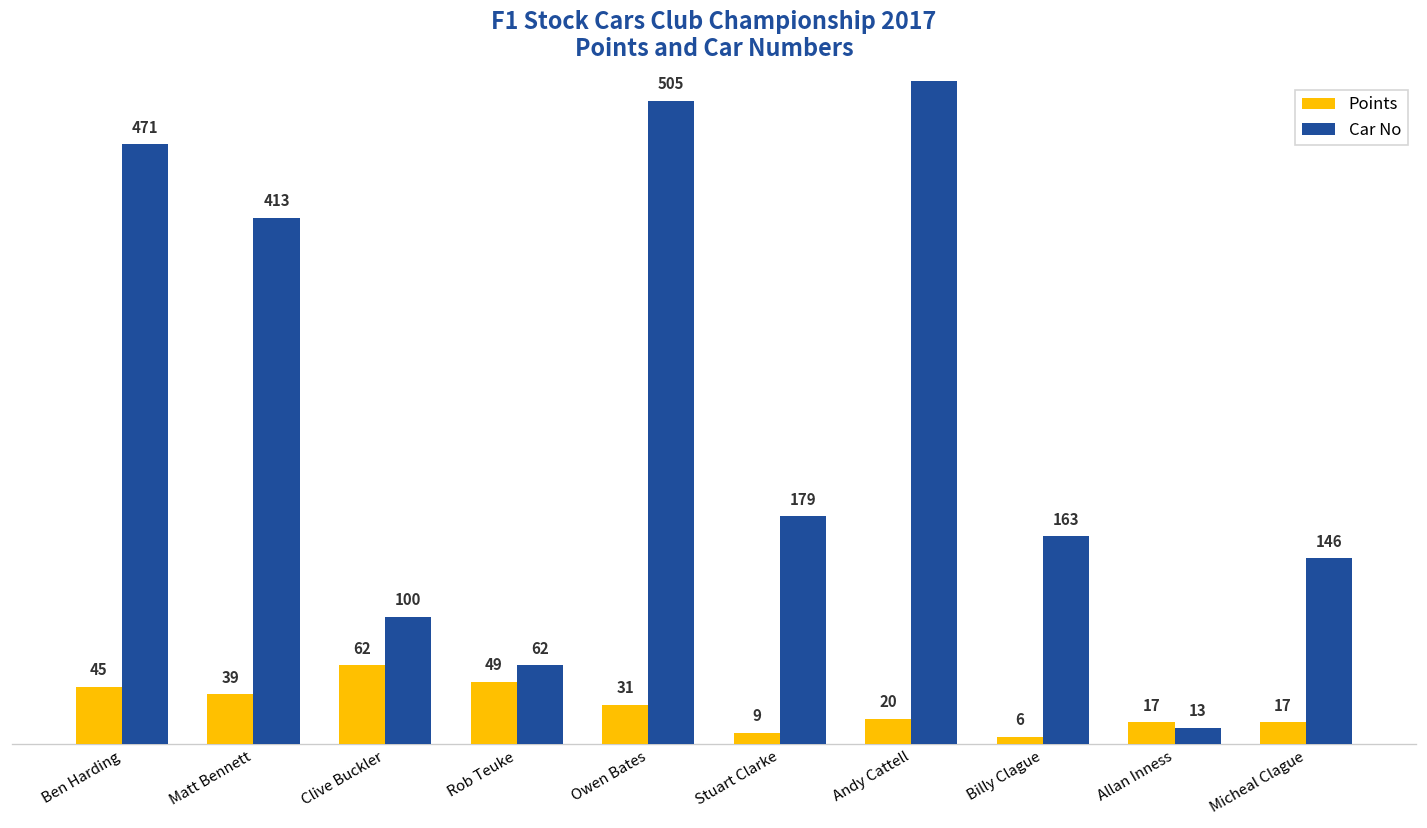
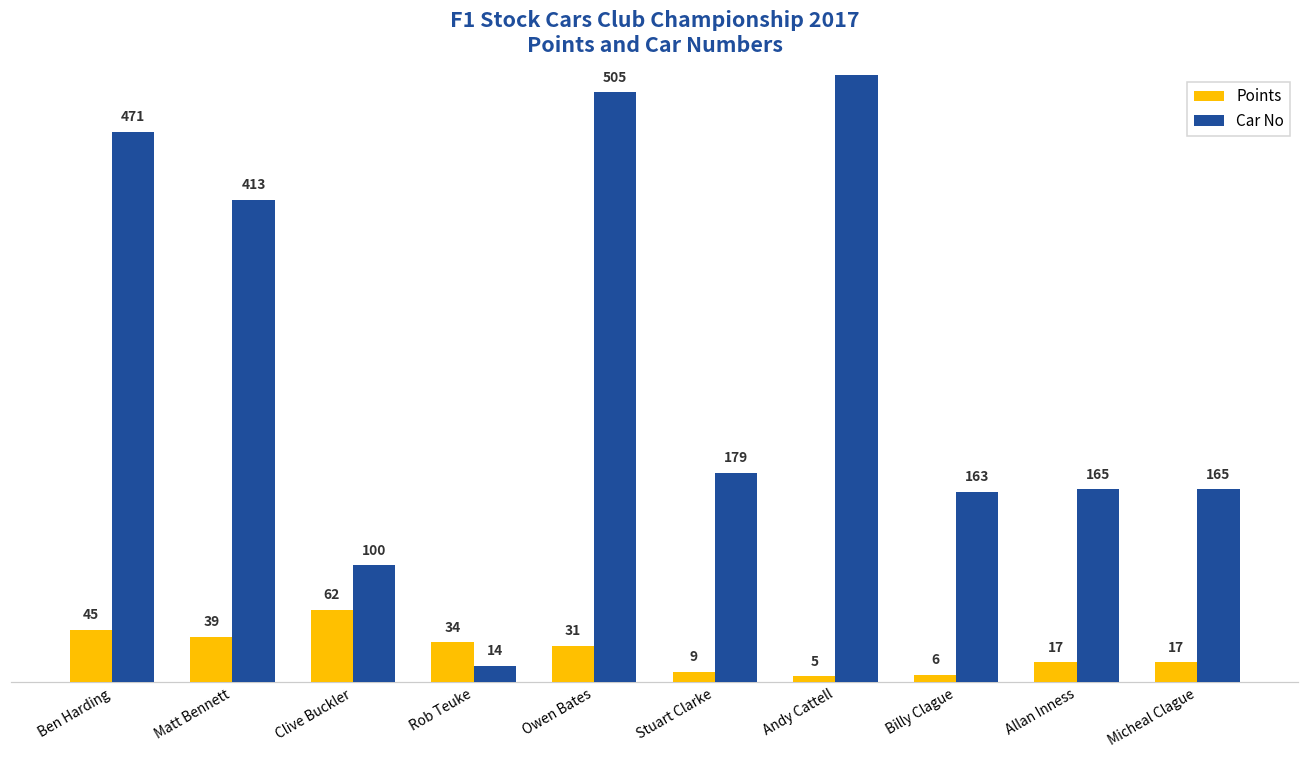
  {
    "Points": {
      "Ben Harding": 45,
      "Matt Bennett": 39,
      "Clive Buckler": 62,
-     "Rob Teuke": 49,
+     "Rob Teuke": 34,
      "Owen Bates": 31,
      "Stuart Clarke": 9,
-     "Andy Cattell": 20,
+     "Andy Cattell": 5,
      "Billy Clague": 6,
      "Allan Inness": 17,
      "Micheal Clague": 17
    },
    "Car No": {
      "Ben Harding": 471,
      "Matt Bennett": 413,
      "Clive Buckler": 100,
-     "Rob Teuke": 62,
+     "Rob Teuke": 14,
      "Owen Bates": 505,
      "Stuart Clarke": 179,
      "Billy Clague": 163,
-     "Allan Inness": 13,
-     "Micheal Clague": 146
+     "Allan Inness": 165,
+     "Micheal Clague": 165
    }
  }
